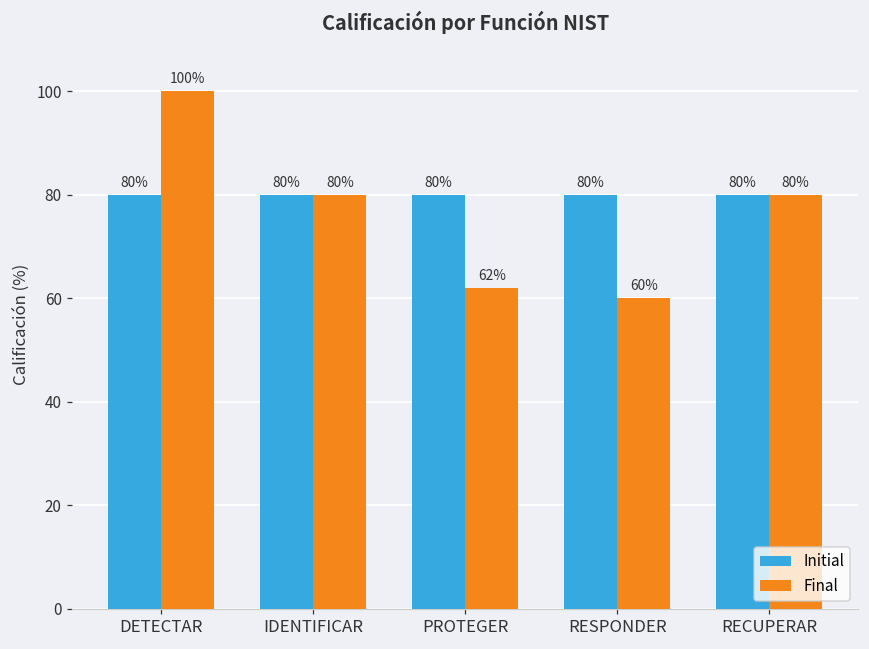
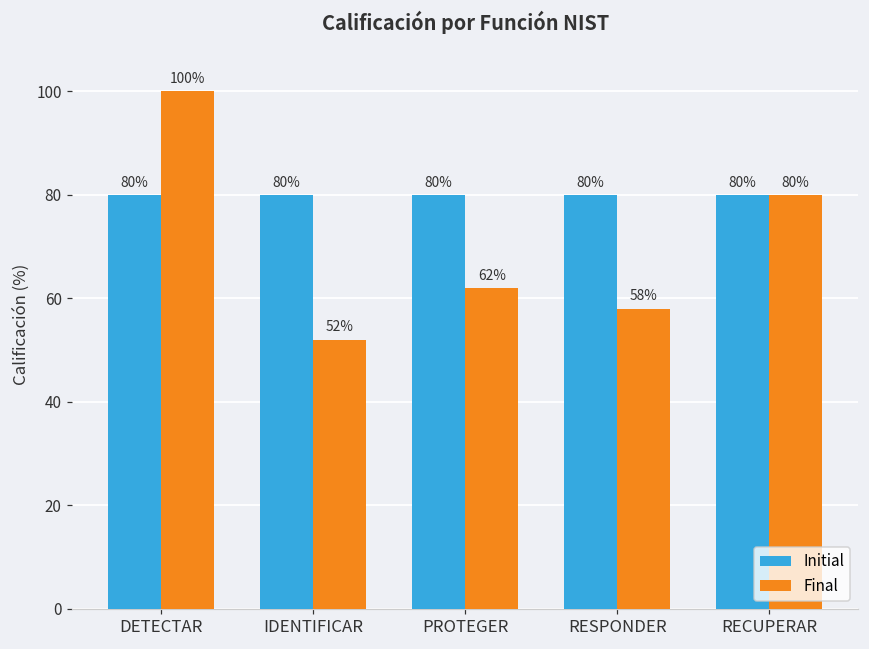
  {
    "Initial": {
      "DETECTAR": "80%",
      "IDENTIFICAR": "80%",
      "PROTEGER": "80%",
      "RESPONDER": "80%",
      "RECUPERAR": "80%"
    },
    "Final": {
      "DETECTAR": "100%",
-     "IDENTIFICAR": "80%",
+     "IDENTIFICAR": "52%",
      "PROTEGER": "62%",
-     "RESPONDER": "60%",
+     "RESPONDER": "58%",
      "RECUPERAR": "80%"
    }
  }
